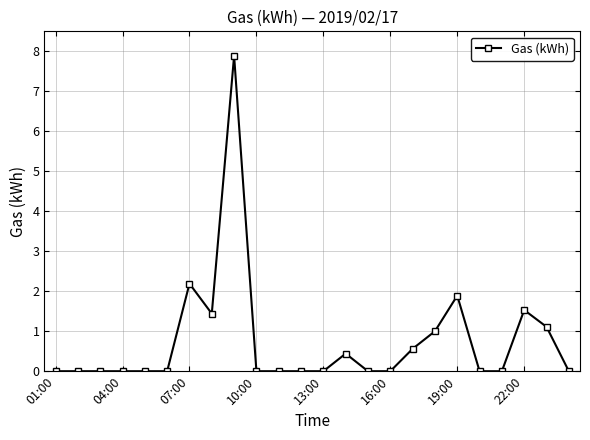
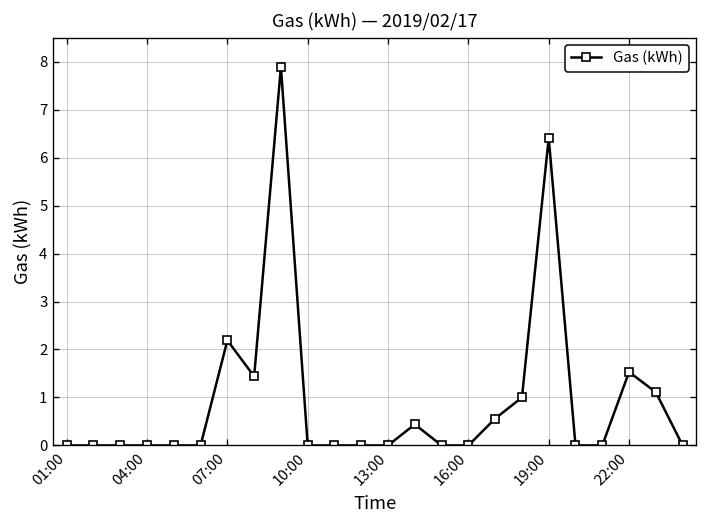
  {
    "01:00": 0.0,
    "04:00": 0.0,
    "07:00": 2.2,
    "10:00": 0.0,
    "13:00": 0.0,
    "16:00": 0.0,
-   "19:00": 1.9,
+   "19:00": 6.4,
    "22:00": 1.5
  }
